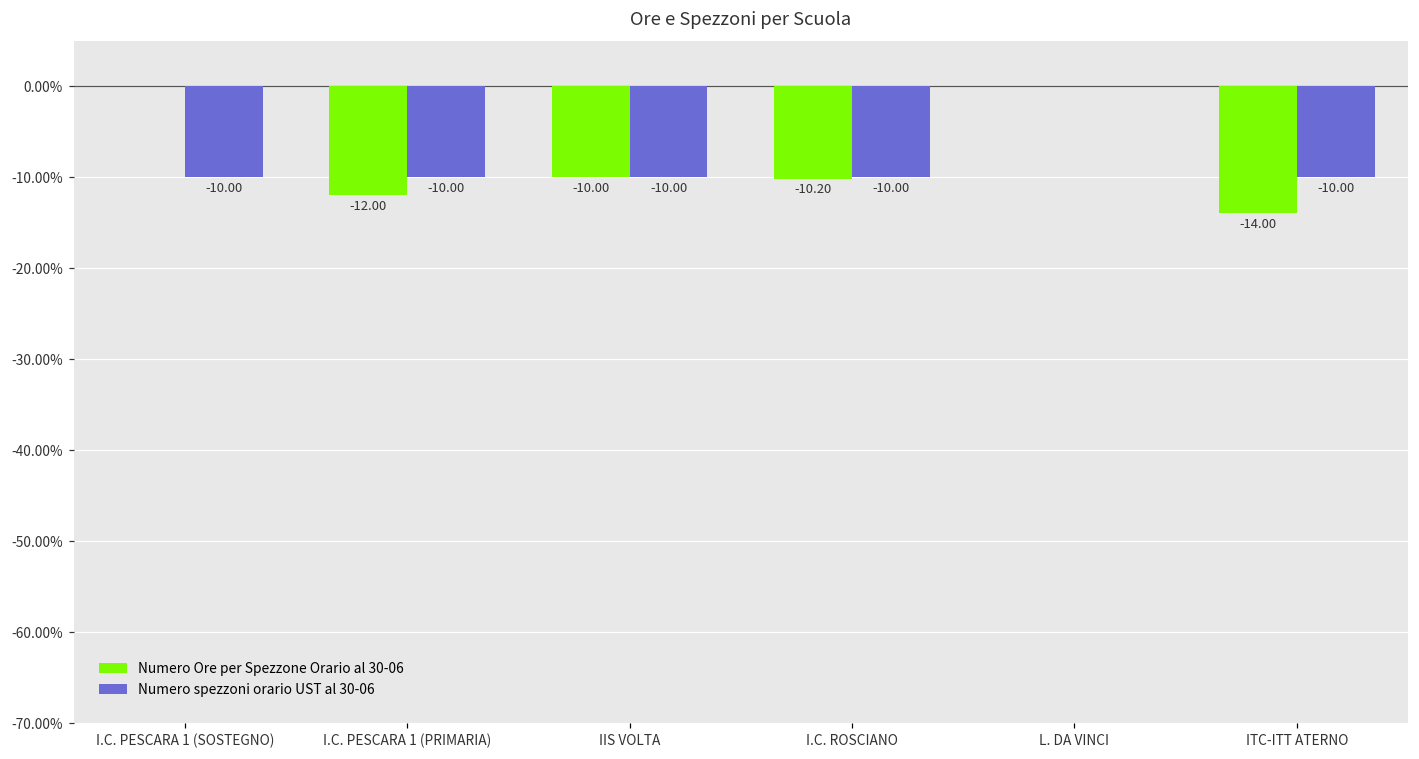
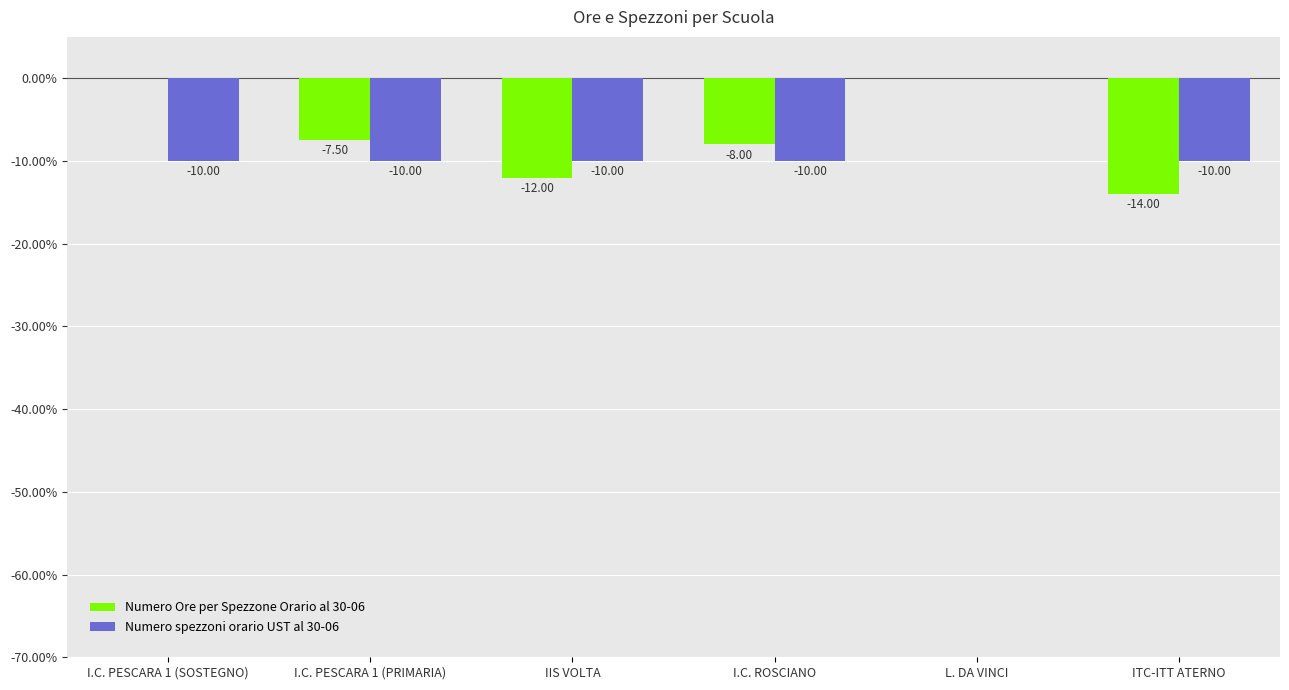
  {
    "Numero Ore per Spezzone Orario al 30-06": {
-     "I.C. PESCARA 1 (PRIMARIA)": -12.00,
-     "IIS VOLTA": -10.00,
-     "I.C. ROSCIANO": -10.20,
+     "I.C. PESCARA 1 (PRIMARIA)": -7.50,
+     "IIS VOLTA": -12.00,
+     "I.C. ROSCIANO": -8.00,
      "ITC-ITT ATERNO": -14.00
    },
    "Numero spezzoni orario UST al 30-06": {
      "I.C. PESCARA 1 (SOSTEGNO)": -10.00,
      "I.C. PESCARA 1 (PRIMARIA)": -10.00,
      "IIS VOLTA": -10.00,
      "I.C. ROSCIANO": -10.00,
      "ITC-ITT ATERNO": -10.00
    }
  }
